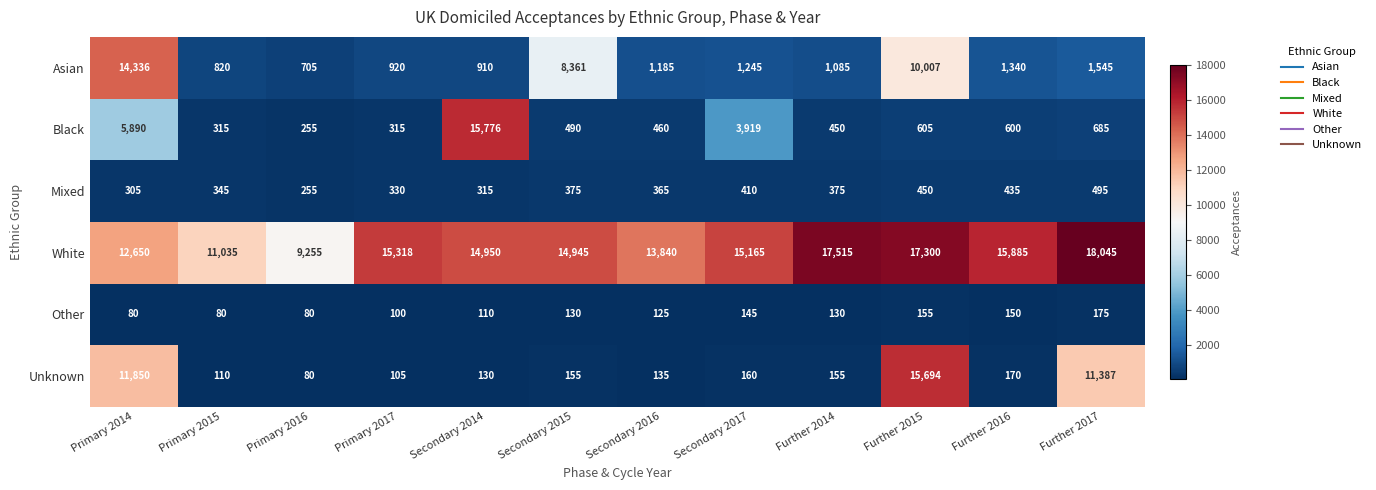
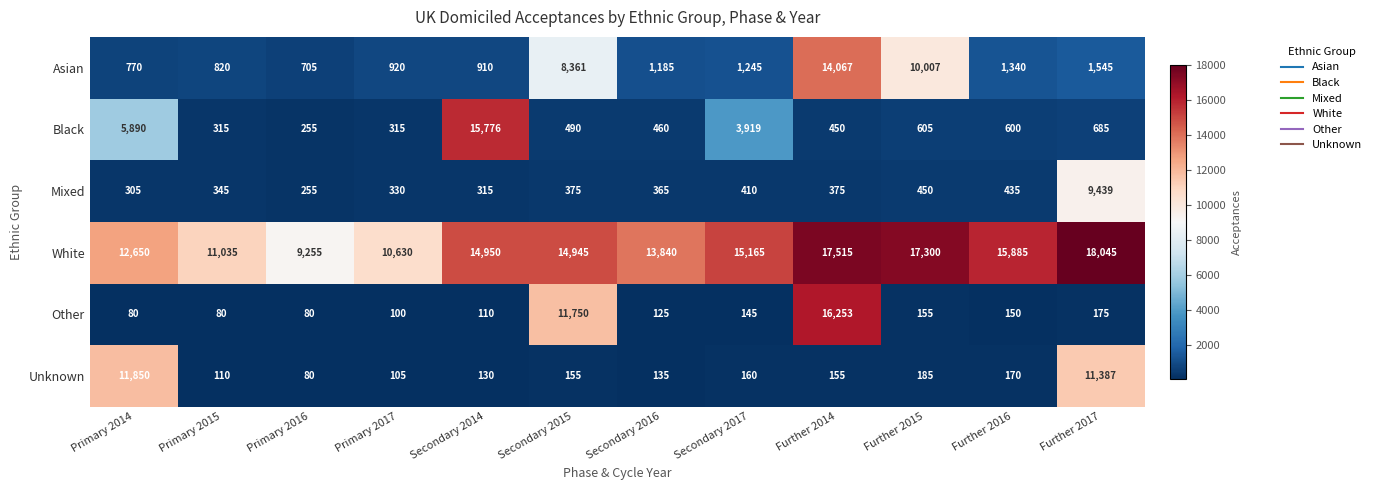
  {
    "Asian": {
-     "Primary 2014": "14,336",
+     "Primary 2014": "770",
      "Primary 2015": "820",
      "Primary 2016": "705",
      "Primary 2017": "920",
      "Secondary 2014": "910",
      "Secondary 2015": "8,361",
      "Secondary 2016": "1,185",
      "Secondary 2017": "1,245",
-     "Further 2014": "1,085",
+     "Further 2014": "14,067",
      "Further 2015": "10,007",
      "Further 2016": "1,340",
      "Further 2017": "1,545"
    },
    "Black": {
      "Primary 2014": "5,890",
      "Primary 2015": "315",
      "Primary 2016": "255",
      "Primary 2017": "315",
      "Secondary 2014": "15,776",
      "Secondary 2015": "490",
      "Secondary 2016": "460",
      "Secondary 2017": "3,919",
      "Further 2014": "450",
      "Further 2015": "605",
      "Further 2016": "600",
      "Further 2017": "685"
    },
    "Mixed": {
      "Primary 2014": "305",
      "Primary 2015": "345",
      "Primary 2016": "255",
      "Primary 2017": "330",
      "Secondary 2014": "315",
      "Secondary 2015": "375",
      "Secondary 2016": "365",
      "Secondary 2017": "410",
      "Further 2014": "375",
      "Further 2015": "450",
      "Further 2016": "435",
-     "Further 2017": "495"
+     "Further 2017": "9,439"
    },
    "White": {
      "Primary 2014": "12,650",
      "Primary 2015": "11,035",
      "Primary 2016": "9,255",
-     "Primary 2017": "15,318",
+     "Primary 2017": "10,630",
      "Secondary 2014": "14,950",
      "Secondary 2015": "14,945",
      "Secondary 2016": "13,840",
      "Secondary 2017": "15,165",
      "Further 2014": "17,515",
      "Further 2015": "17,300",
      "Further 2016": "15,885",
      "Further 2017": "18,045"
    },
    "Other": {
      "Primary 2014": "80",
      "Primary 2015": "80",
      "Primary 2016": "80",
      "Primary 2017": "100",
      "Secondary 2014": "110",
-     "Secondary 2015": "130",
+     "Secondary 2015": "11,750",
      "Secondary 2016": "125",
      "Secondary 2017": "145",
-     "Further 2014": "130",
+     "Further 2014": "16,253",
      "Further 2015": "155",
      "Further 2016": "150",
      "Further 2017": "175"
    },
    "Unknown": {
      "Primary 2014": "11,850",
      "Primary 2015": "110",
      "Primary 2016": "80",
      "Primary 2017": "105",
      "Secondary 2014": "130",
      "Secondary 2015": "155",
      "Secondary 2016": "135",
      "Secondary 2017": "160",
      "Further 2014": "155",
-     "Further 2015": "15,694",
+     "Further 2015": "185",
      "Further 2016": "170",
      "Further 2017": "11,387"
    }
  }
